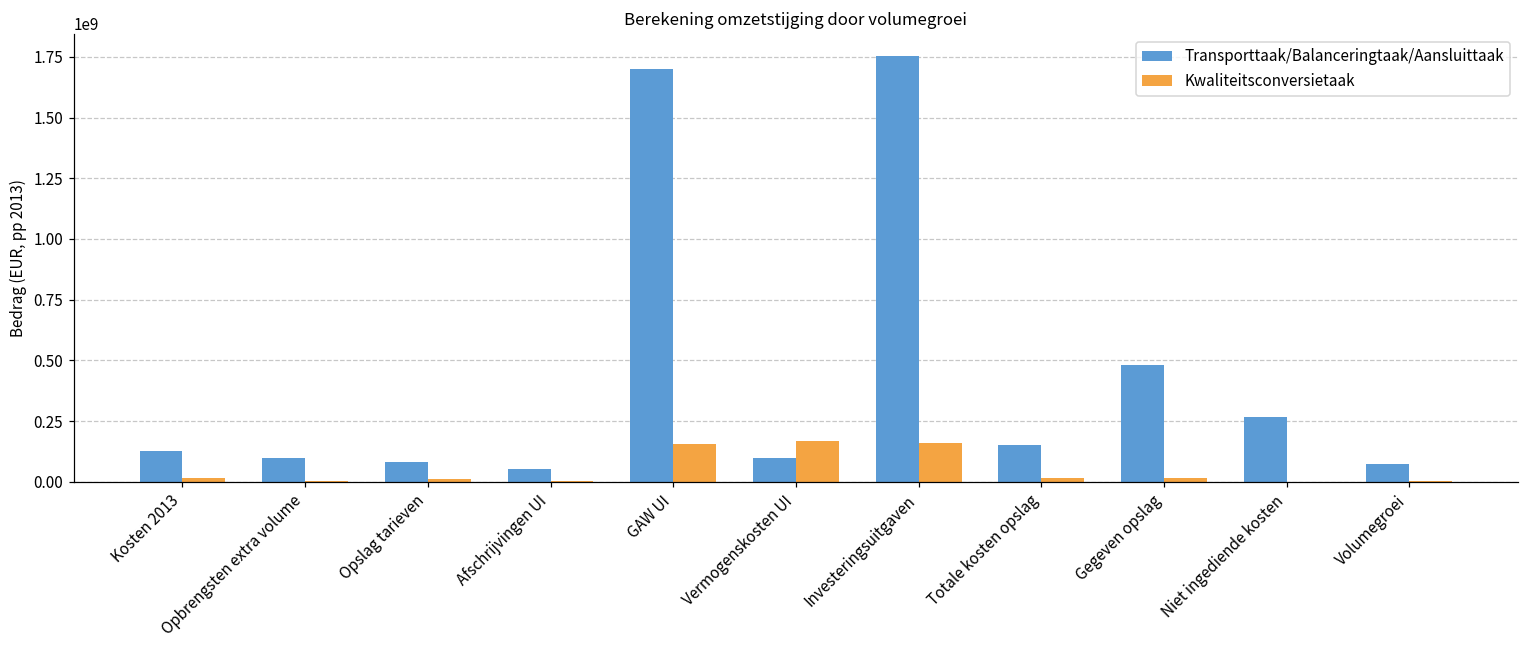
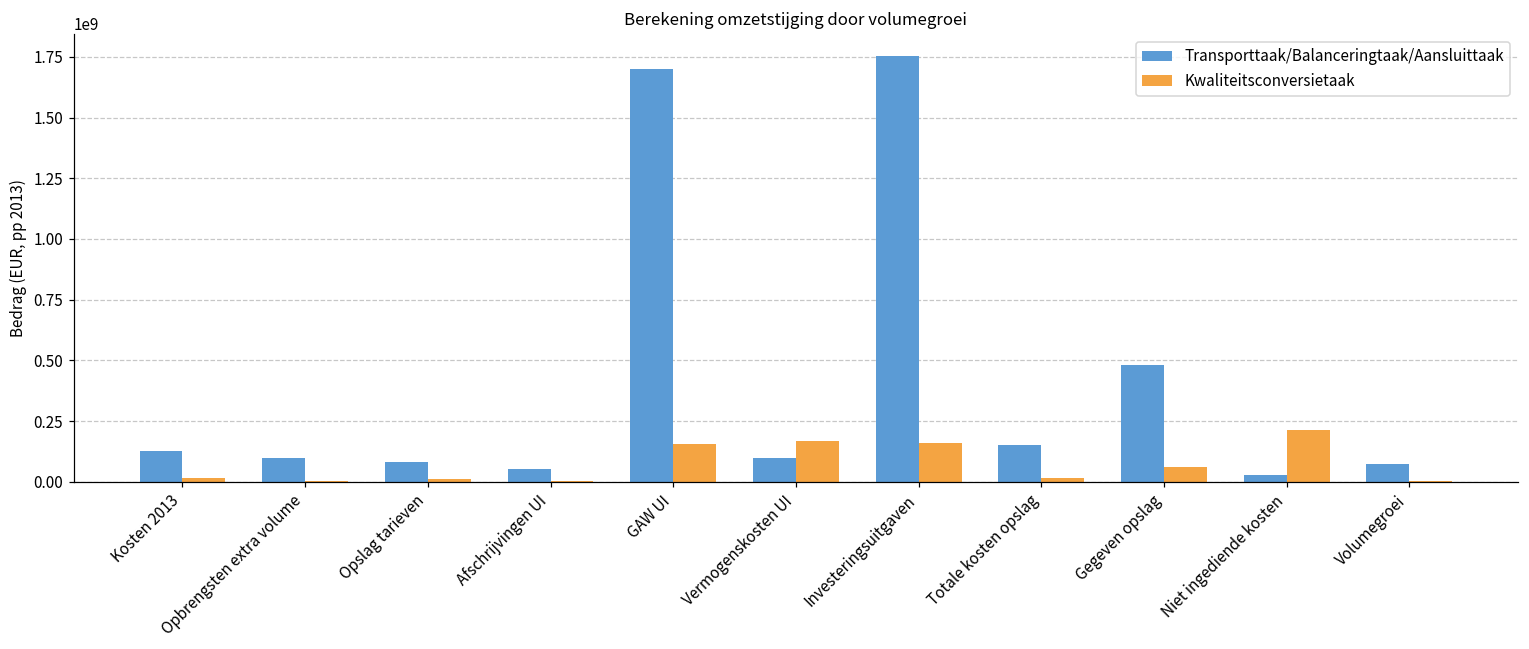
  {
    "Transporttaak/Balanceringtaak/Aansluittaak": {
      "Kosten 2013": 130000000,
      "Opbrengsten extra volume": 100000000,
      "Opslag tarieven": 80000000,
      "Afschrijvingen UI": 50000000,
      "GAW UI": 1700000000,
      "Vermogenskosten UI": 100000000,
      "Investeringsuitgaven": 1750000000,
      "Totale kosten opslag": 150000000,
      "Gegeven opslag": 480000000,
-     "Niet ingediende kosten": 270000000,
+     "Niet ingediende kosten": 30000000,
      "Volumegroei": 70000000
    },
    "Kwaliteitsconversietaak": {
      "Kosten 2013": 10000000,
      "Opslag tarieven": 10000000,
      "GAW UI": 150000000,
      "Vermogenskosten UI": 170000000,
      "Investeringsuitgaven": 160000000,
      "Totale kosten opslag": 10000000,
-     "Gegeven opslag": 10000000,
-     "Niet ingediende kosten": 0
+     "Gegeven opslag": 60000000,
+     "Niet ingediende kosten": 210000000
    }
  }
